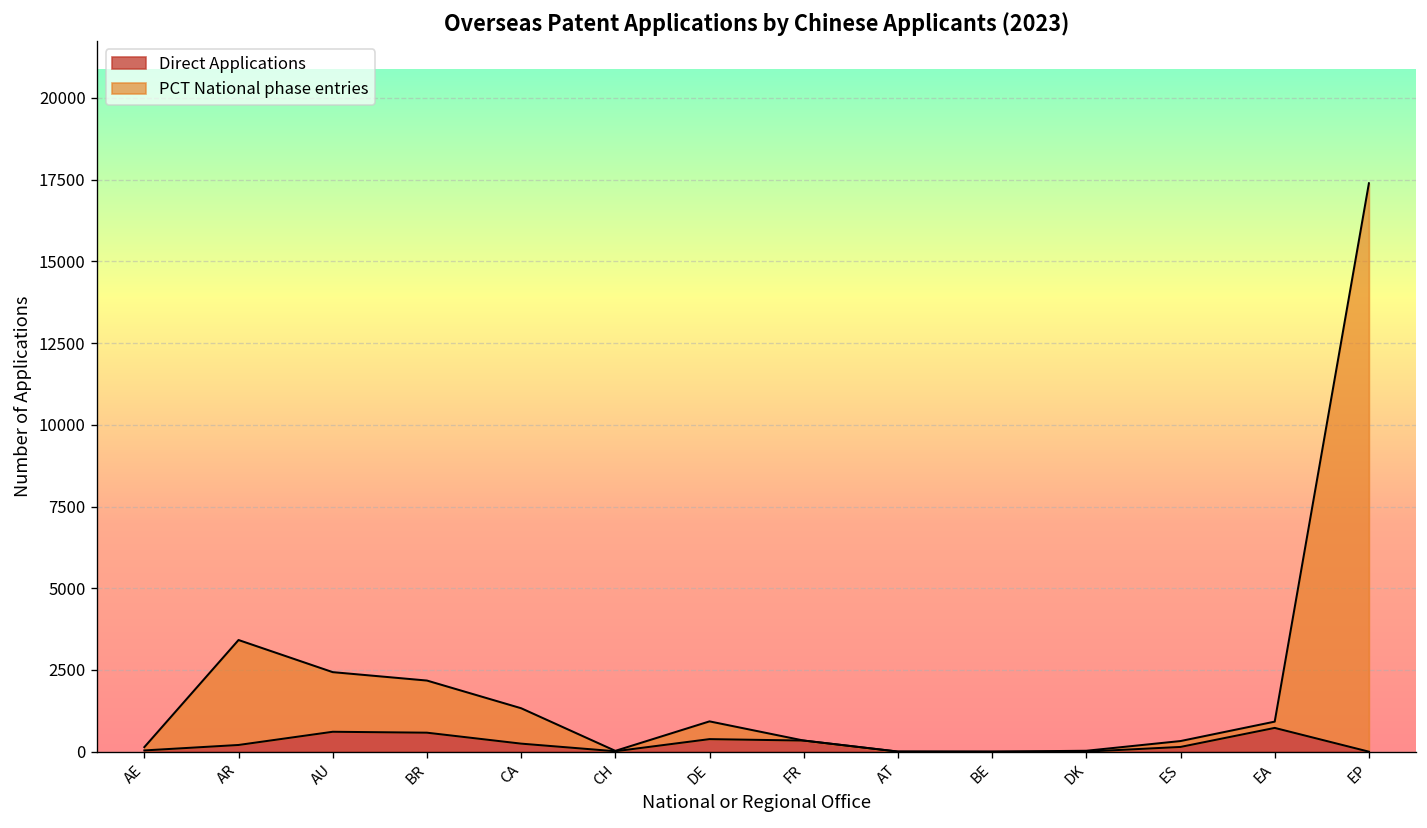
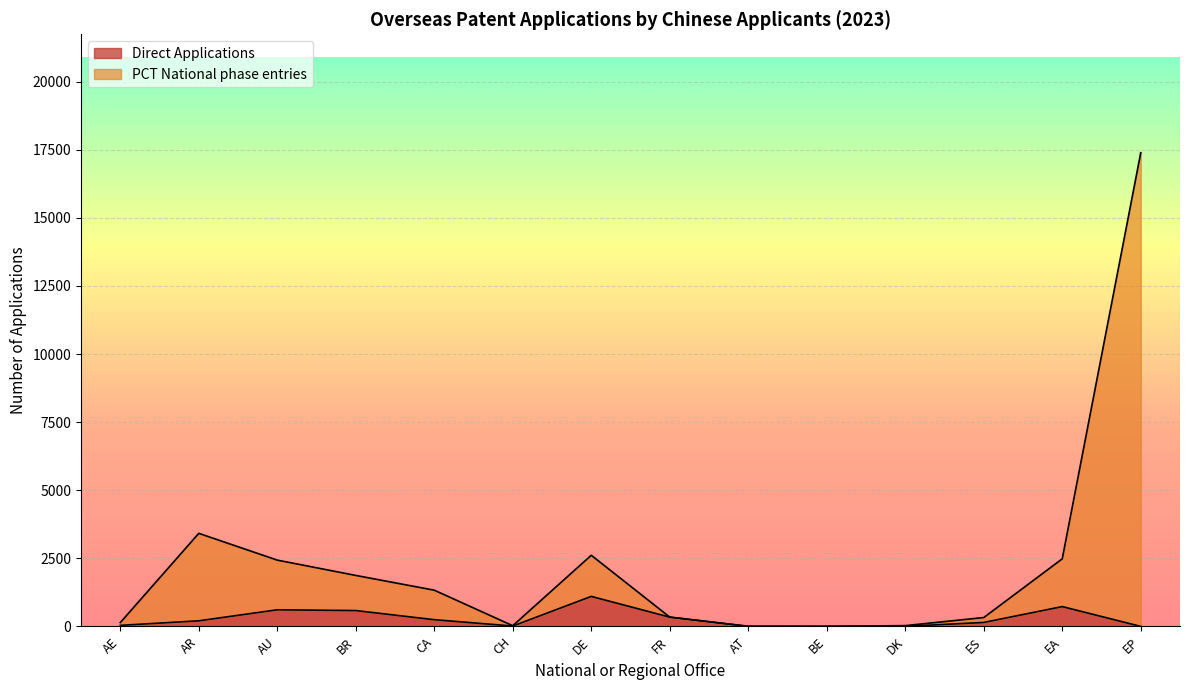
  {
    "Direct Applications": {
      "AE": 0,
      "AR": 200,
      "AU": 600,
      "BR": 600,
      "CA": 200,
-     "DE": 400,
+     "DE": 1100,
      "ES": 100,
      "EA": 700,
      "EP": 0
    },
    "PCT National phase entries": {
      "AE": 100,
      "AR": 3200,
      "AU": 1800,
-     "BR": 1600,
+     "BR": 1300,
      "CA": 1100,
-     "DE": 500,
+     "DE": 1500,
      "ES": 200,
-     "EA": 200,
+     "EA": 1800,
      "EP": 17400
    }
  }
